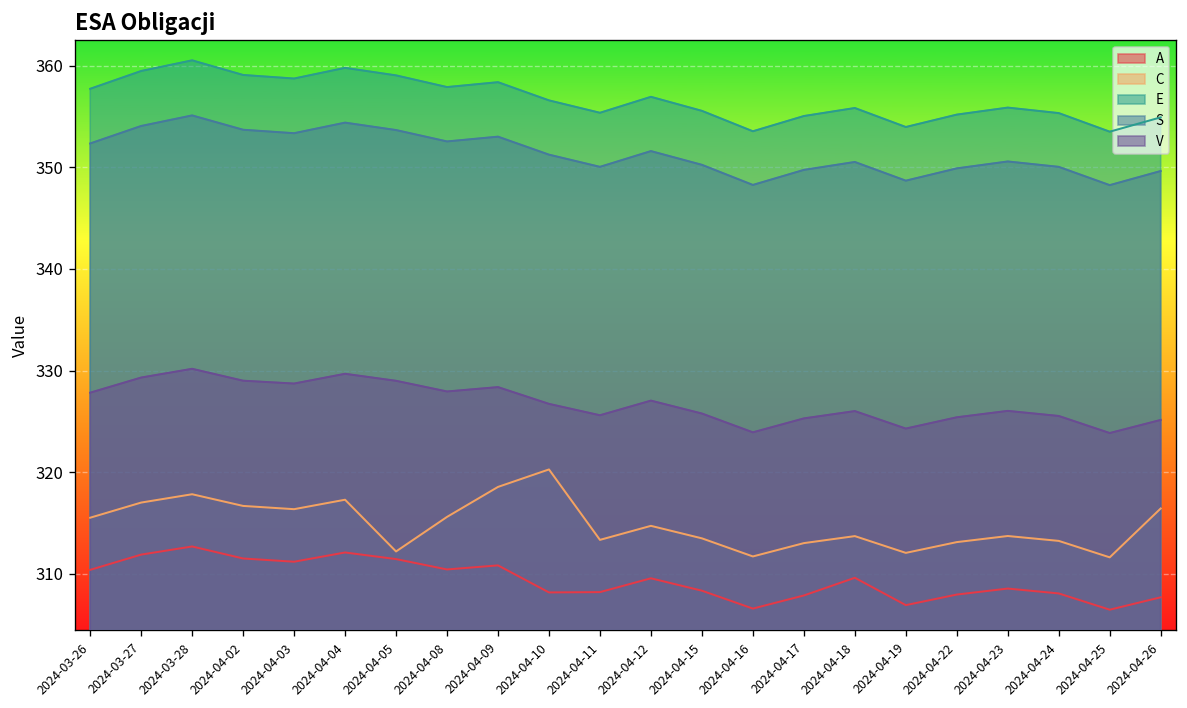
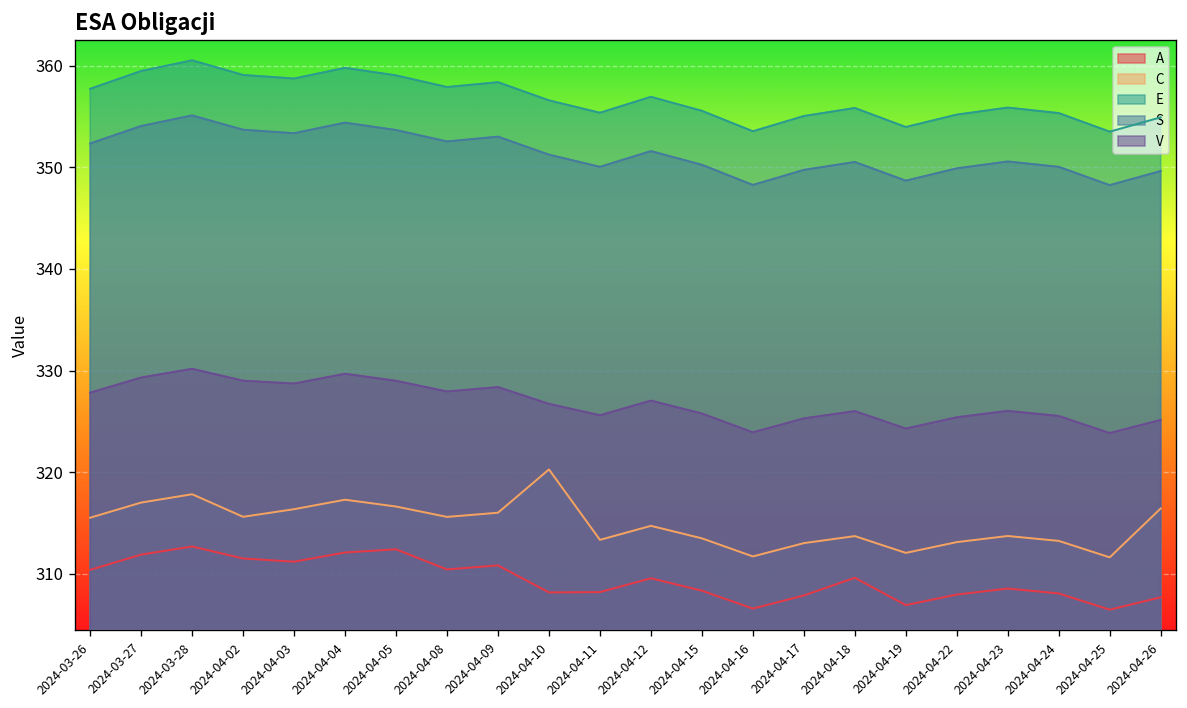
  {
    "A": {
      "2024-03-26": 310,
      "2024-03-27": 312,
      "2024-03-28": 313,
      "2024-04-02": 312,
      "2024-04-03": 311,
      "2024-04-04": 312,
-     "2024-04-05": 311,
+     "2024-04-05": 312,
      "2024-04-08": 310,
      "2024-04-09": 311,
      "2024-04-10": 308,
      "2024-04-11": 308,
      "2024-04-12": 310,
      "2024-04-15": 308,
      "2024-04-16": 307,
      "2024-04-17": 308,
      "2024-04-18": 310,
      "2024-04-19": 307,
      "2024-04-22": 308,
      "2024-04-23": 309,
      "2024-04-24": 308,
      "2024-04-25": 306,
      "2024-04-26": 308
    },
    "C": {
      "2024-03-26": 316,
      "2024-03-27": 317,
      "2024-03-28": 318,
-     "2024-04-02": 317,
+     "2024-04-02": 316,
      "2024-04-03": 316,
      "2024-04-04": 317,
-     "2024-04-05": 312,
+     "2024-04-05": 317,
      "2024-04-08": 316,
-     "2024-04-09": 319,
+     "2024-04-09": 316,
      "2024-04-10": 320,
      "2024-04-11": 313,
      "2024-04-12": 315,
      "2024-04-15": 314,
      "2024-04-16": 312,
      "2024-04-17": 313,
      "2024-04-18": 314,
      "2024-04-19": 312,
      "2024-04-22": 313,
      "2024-04-23": 314,
      "2024-04-24": 313,
      "2024-04-25": 312,
      "2024-04-26": 316
    }
  }
